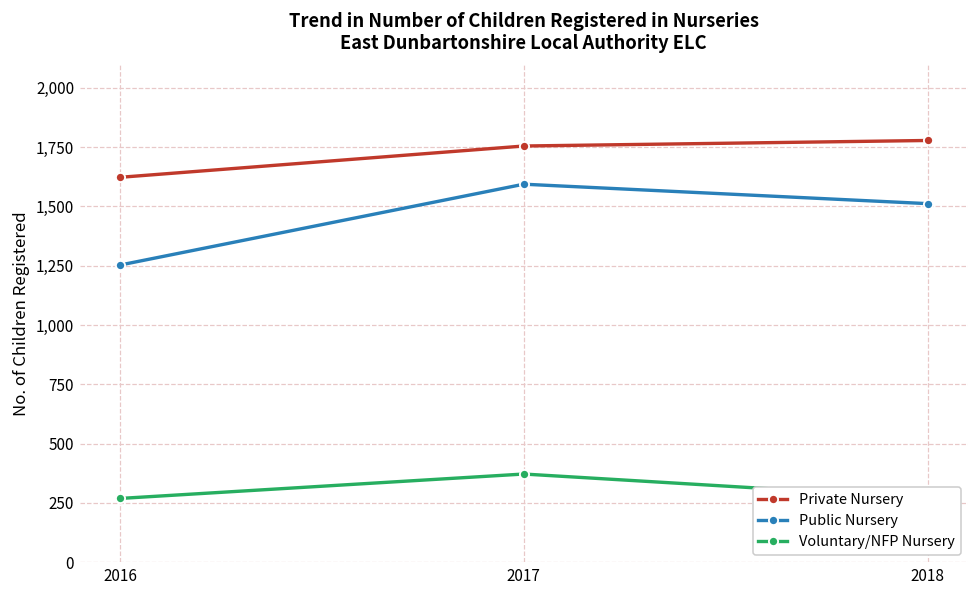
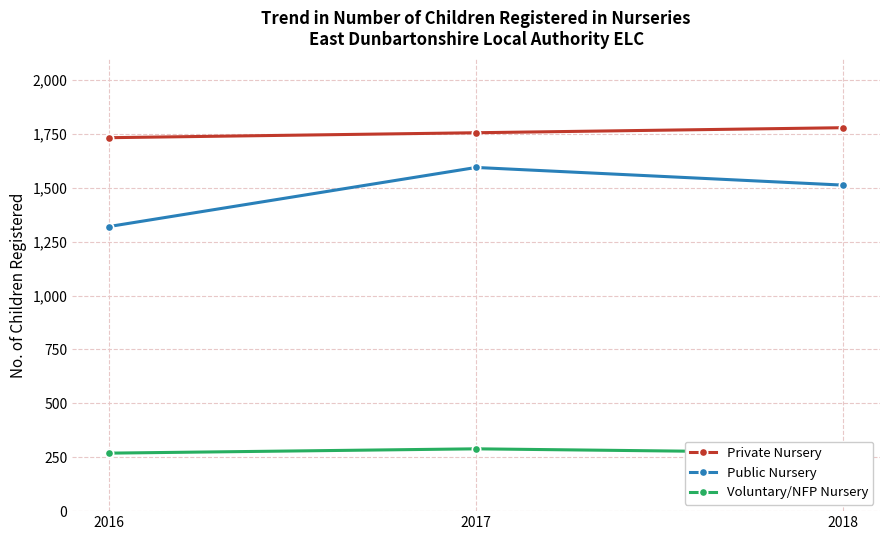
  {
    "Private Nursery": {
-     "2016": "1,620",
+     "2016": "1,730",
      "2017": "1,760",
      "2018": "1,780"
    },
    "Public Nursery": {
-     "2016": "1,250",
+     "2016": "1,320",
      "2017": "1,590",
      "2018": "1,510"
    },
    "Voluntary/NFP Nursery": {
      "2016": "270",
-     "2017": "370"
+     "2017": "290"
    }
  }
